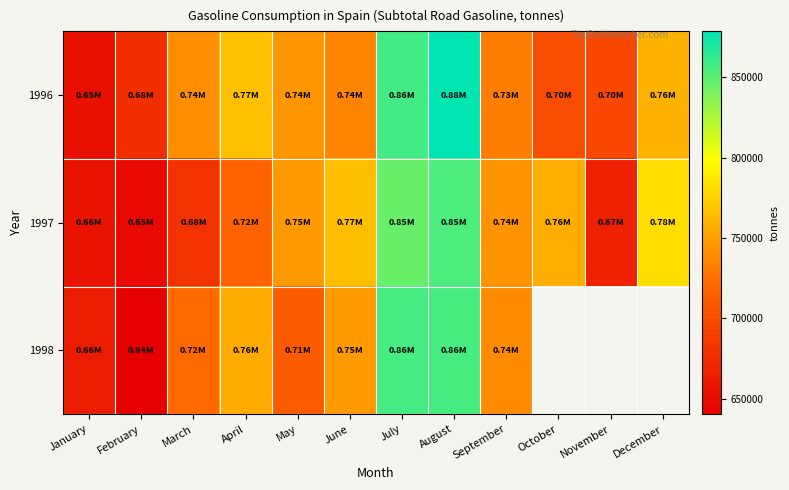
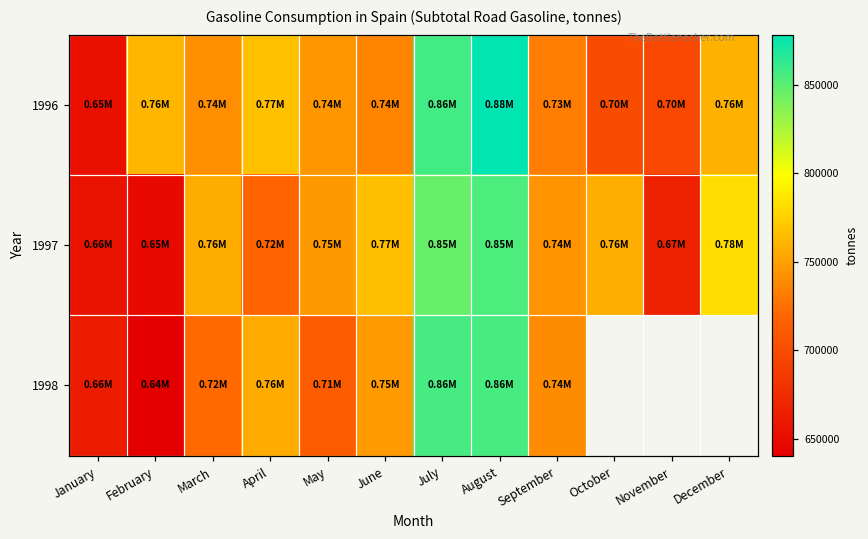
  {
    "1996": {
      "January": "0.65M",
-     "February": "0.68M",
+     "February": "0.76M",
      "March": "0.74M",
      "April": "0.77M",
      "May": "0.74M",
      "June": "0.74M",
      "July": "0.86M",
      "August": "0.88M",
      "September": "0.73M",
      "October": "0.70M",
      "November": "0.70M",
      "December": "0.76M"
    },
    "1997": {
      "January": "0.66M",
      "February": "0.65M",
-     "March": "0.68M",
+     "March": "0.76M",
      "April": "0.72M",
      "May": "0.75M",
      "June": "0.77M",
      "July": "0.85M",
      "August": "0.85M",
      "September": "0.74M",
      "October": "0.76M",
      "November": "0.67M",
      "December": "0.78M"
    },
    "1998": {
      "January": "0.66M",
      "February": "0.64M",
      "March": "0.72M",
      "April": "0.76M",
      "May": "0.71M",
      "June": "0.75M",
      "July": "0.86M",
      "August": "0.86M",
      "September": "0.74M"
    }
  }
